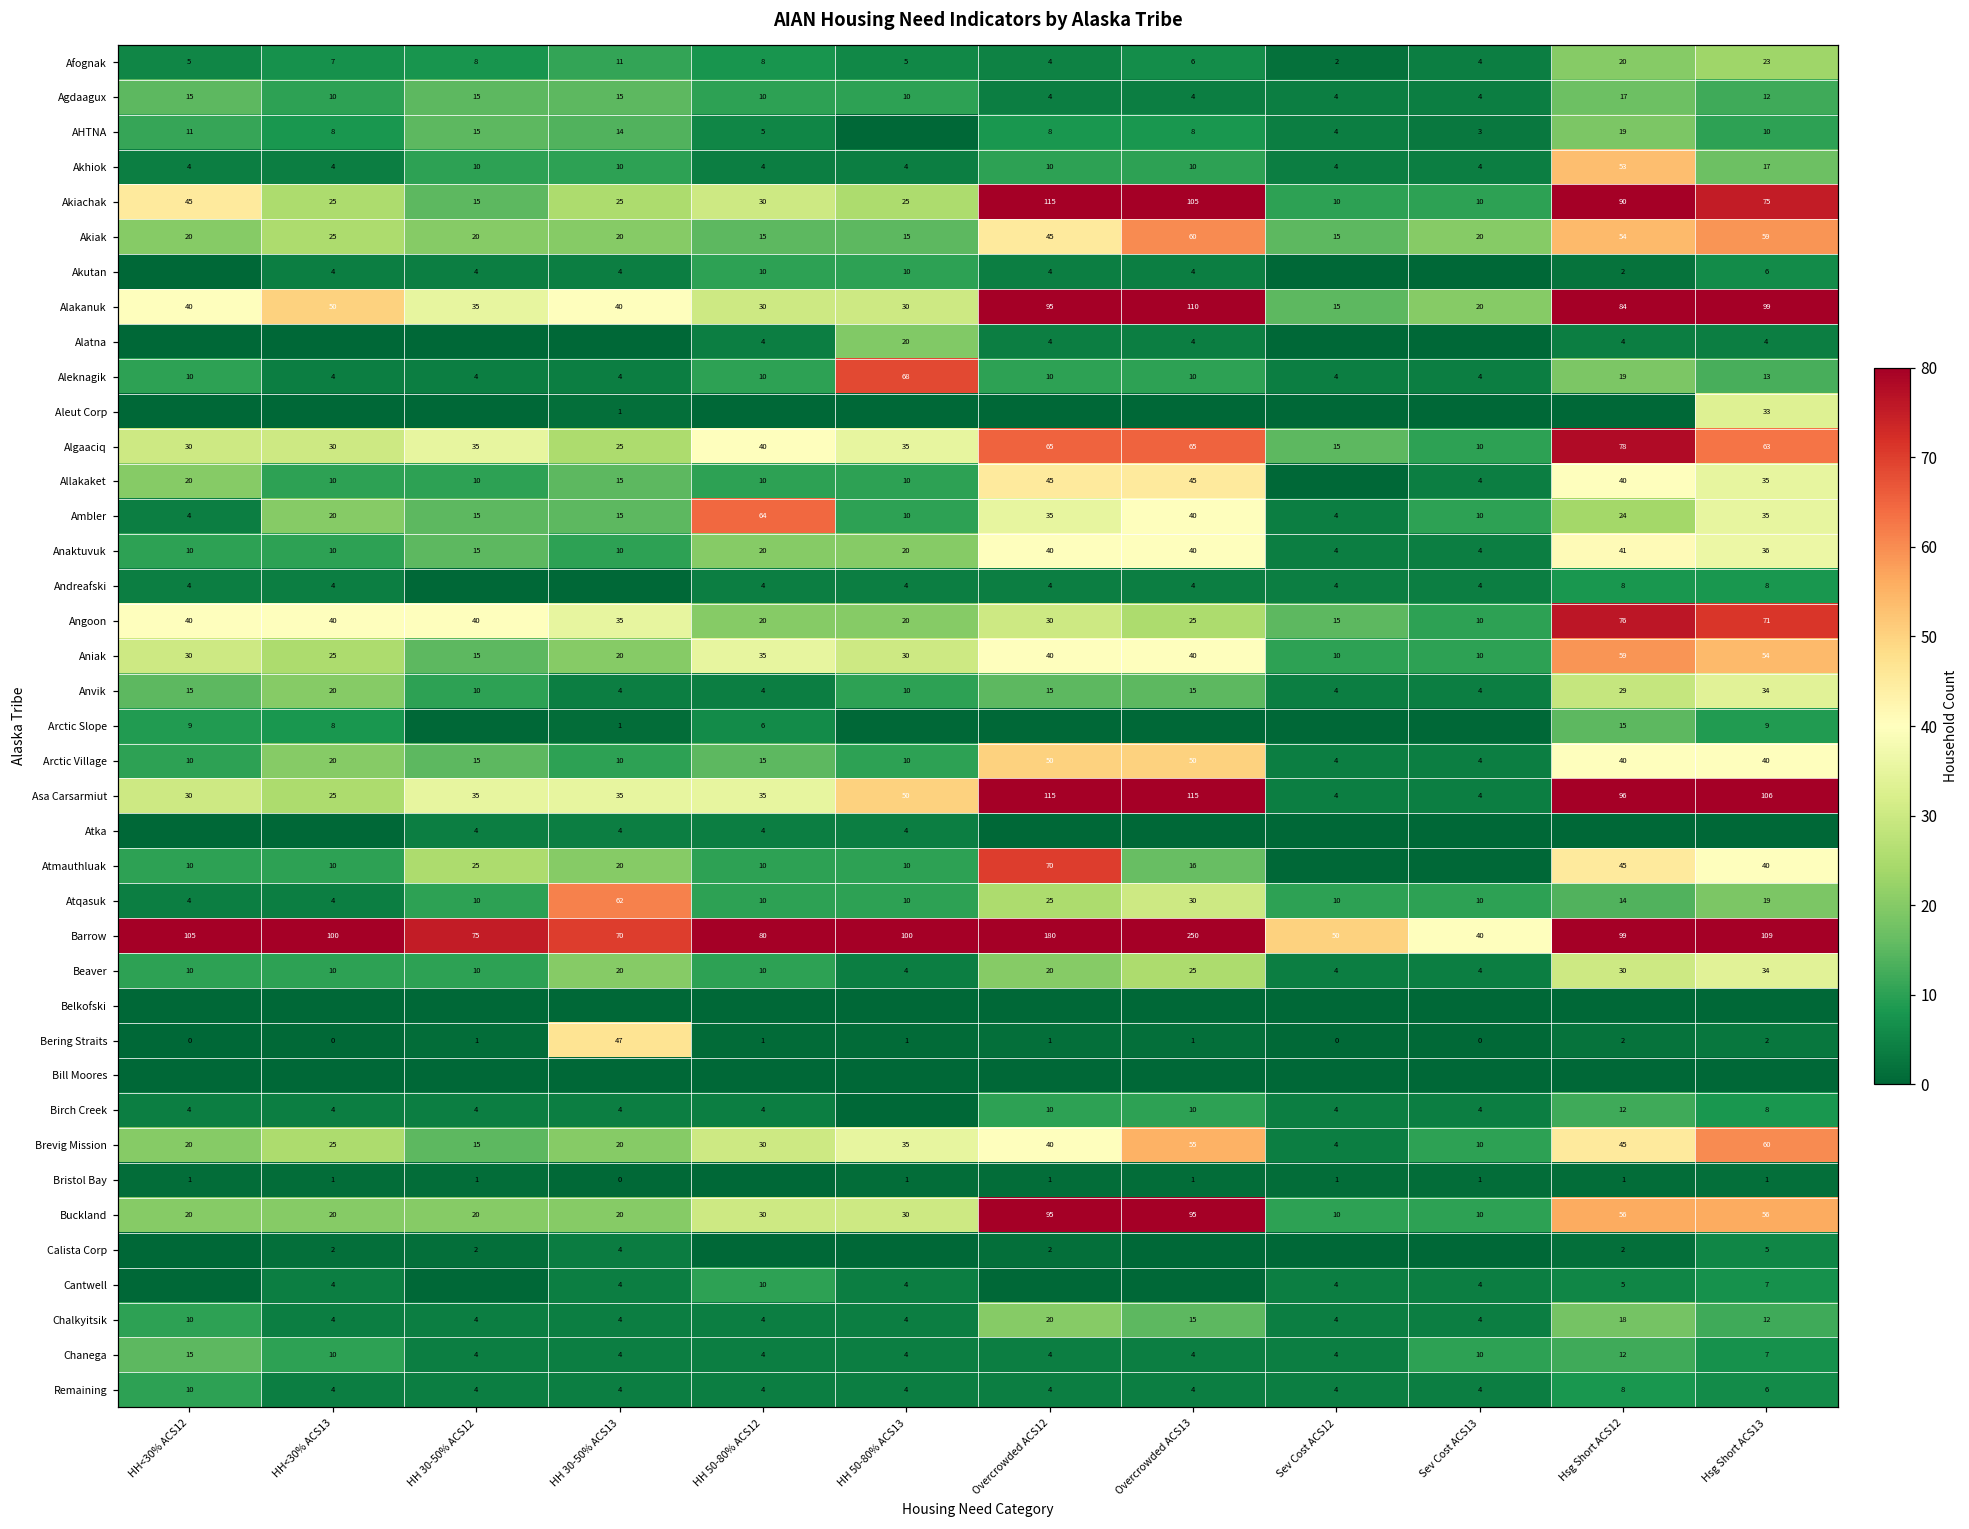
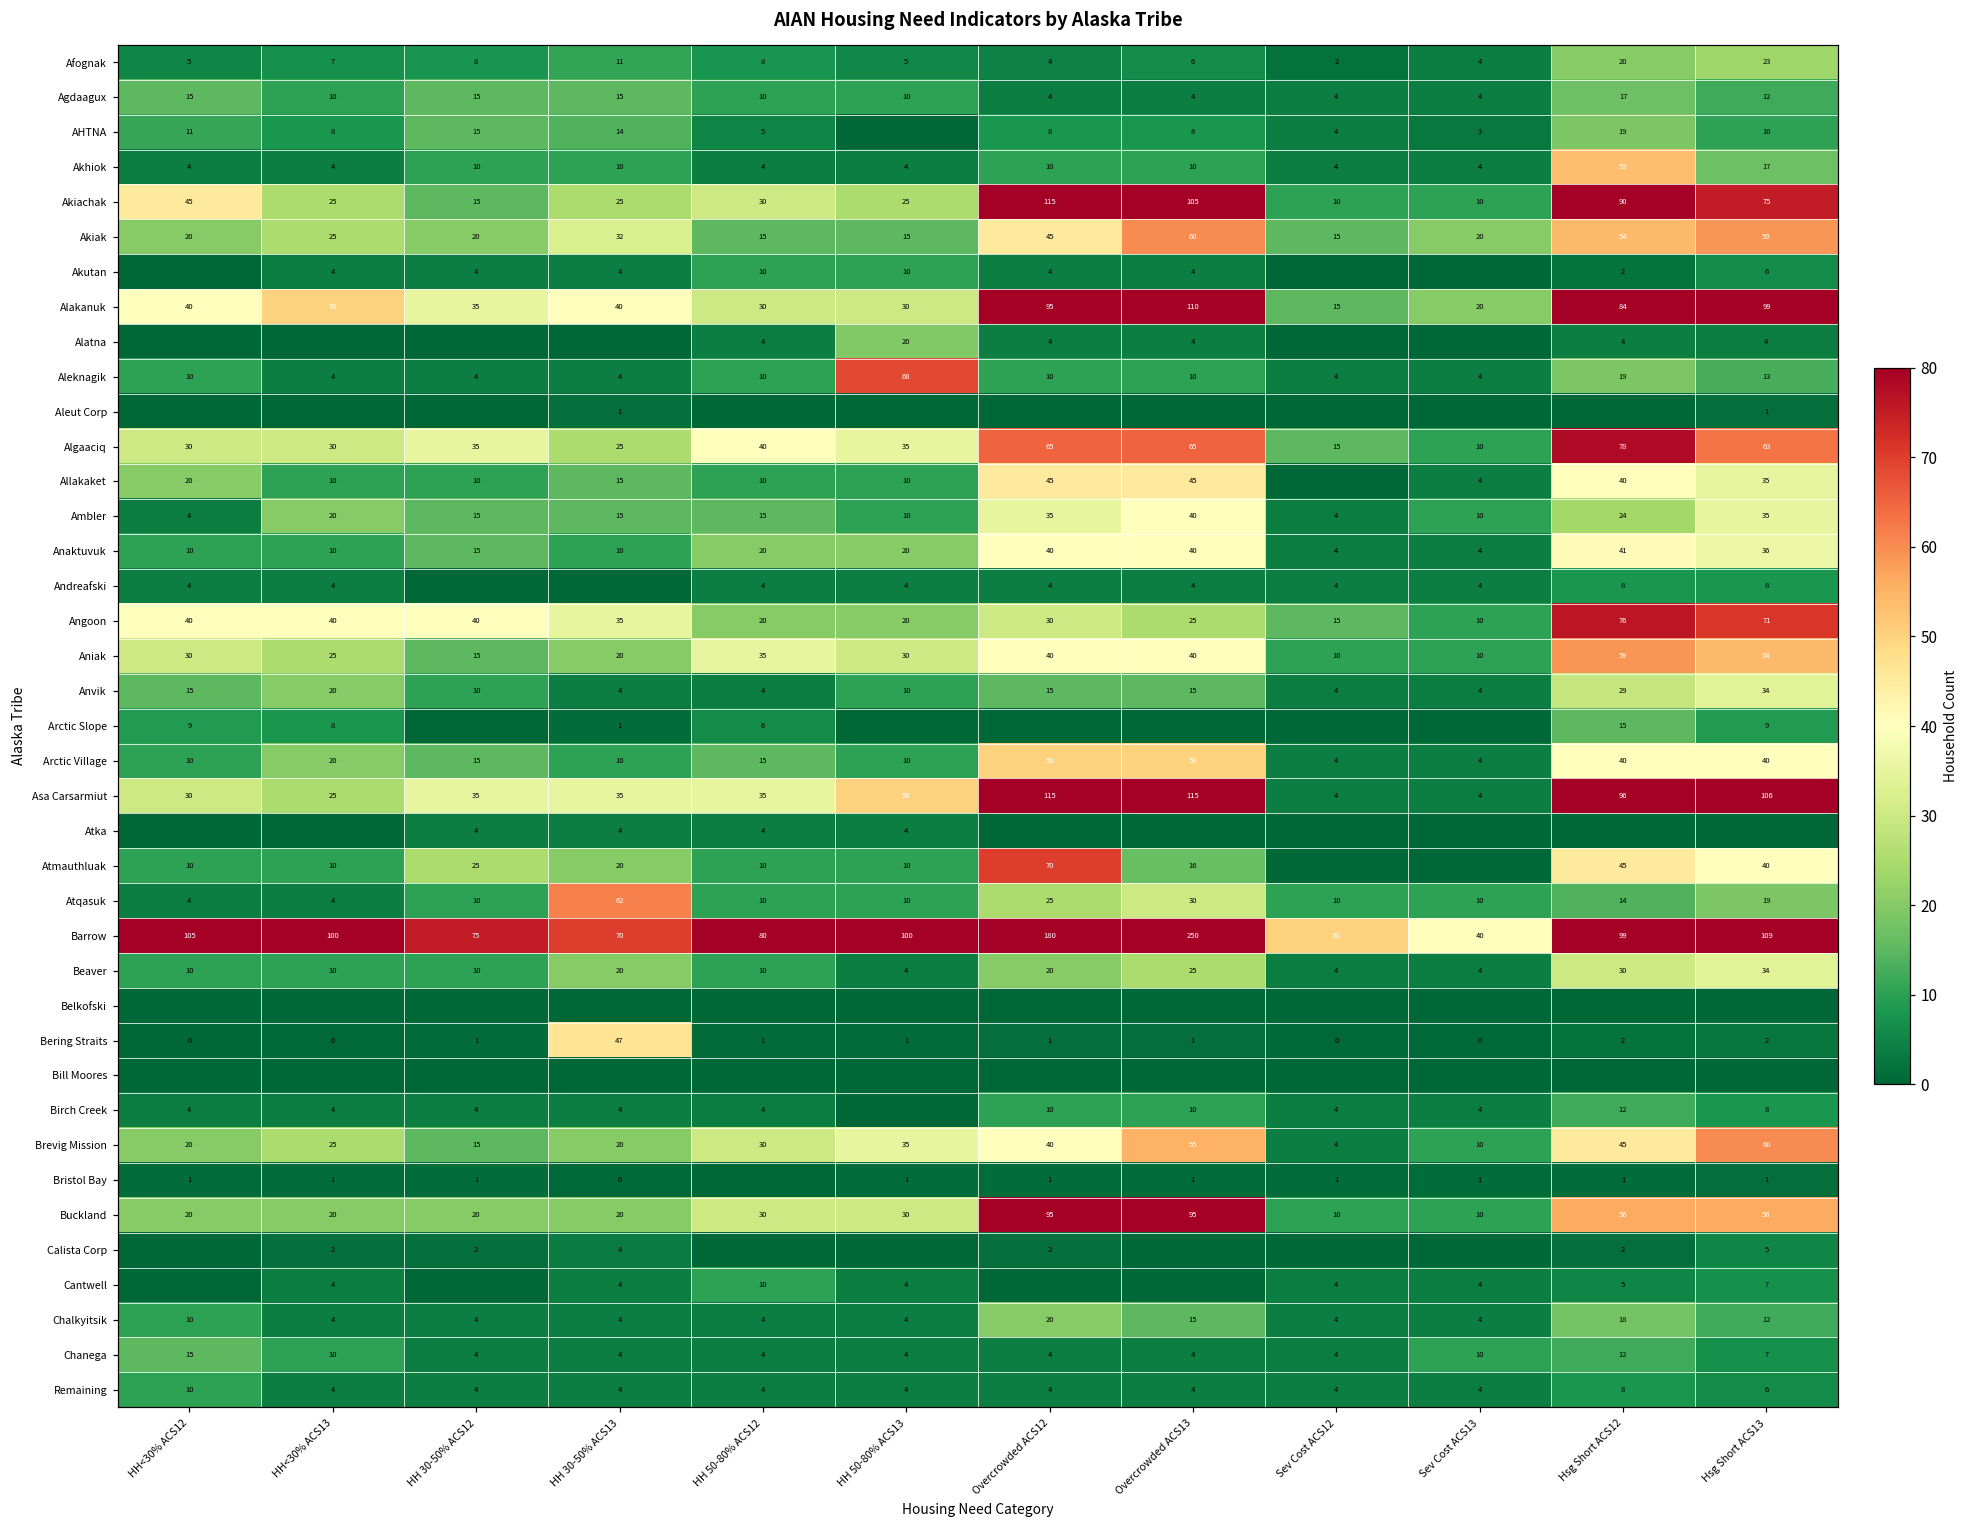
  {
    "Akiak": {
      "HH<30% ACS12": 20,
      "HH<30% ACS13": 25,
      "HH 30-50% ACS12": 20,
-     "HH 30-50% ACS13": 20,
+     "HH 30-50% ACS13": 32,
      "HH 50-80% ACS12": 15,
      "HH 50-80% ACS13": 15,
      "Overcrowded ACS12": 45,
      "Overcrowded ACS13": 60,
      "Sev Cost ACS12": 15,
      "Sev Cost ACS13": 20,
      "Hsg Short ACS12": 54,
      "Hsg Short ACS13": 59
    },
    "Aleut Corp": {
      "HH 30-50% ACS13": 1,
-     "Hsg Short ACS13": 33
+     "Hsg Short ACS13": 1
    },
    "Ambler": {
      "HH<30% ACS12": 4,
      "HH<30% ACS13": 20,
      "HH 30-50% ACS12": 15,
      "HH 30-50% ACS13": 15,
-     "HH 50-80% ACS12": 64,
+     "HH 50-80% ACS12": 15,
      "HH 50-80% ACS13": 10,
      "Overcrowded ACS12": 35,
      "Overcrowded ACS13": 40,
      "Sev Cost ACS12": 4,
      "Sev Cost ACS13": 10,
      "Hsg Short ACS12": 24,
      "Hsg Short ACS13": 35
    }
  }
